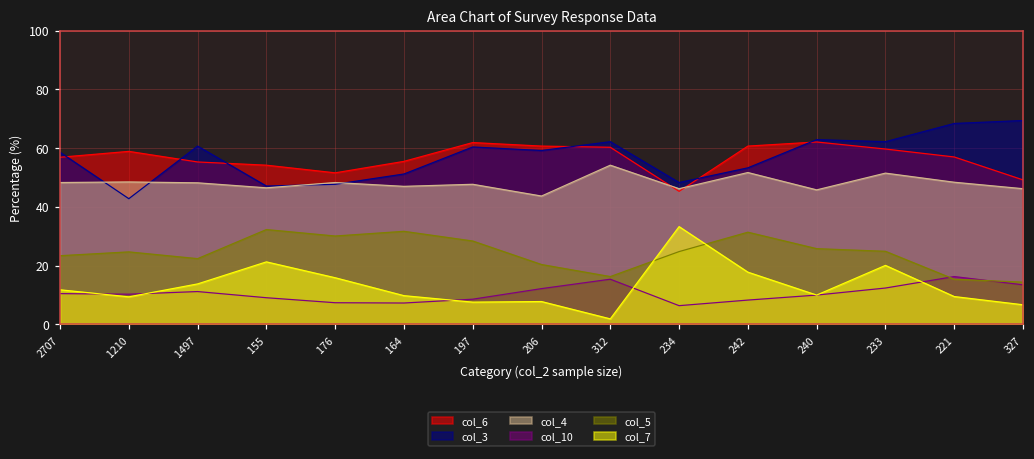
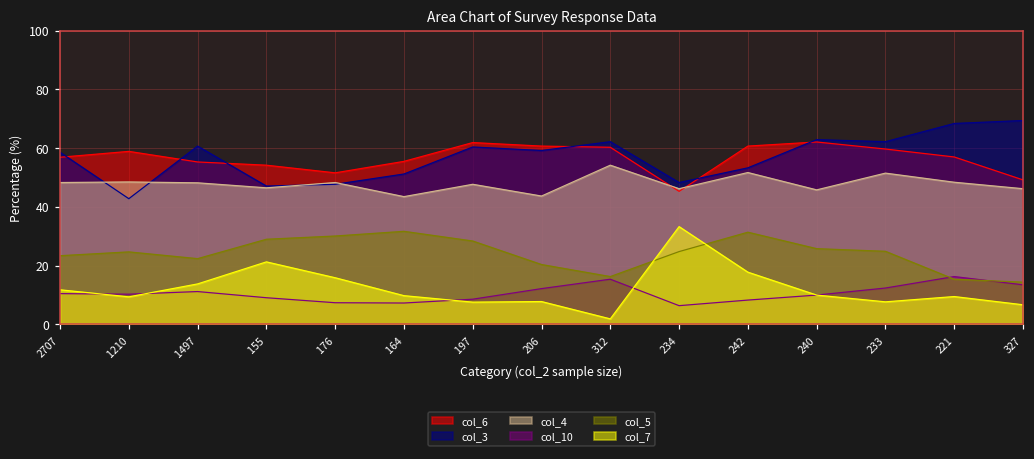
  {
    "col_6": {
      "2707": 57,
      "1210": 59,
      "1497": 55,
      "155": 54,
      "176": 52,
      "164": 56,
      "197": 62,
      "206": 61,
      "312": 60,
      "242": 61,
      "233": 60,
      "221": 57,
      "327": 49
    },
    "col_3": {
      "2707": 59,
      "1210": 43,
      "1497": 61,
      "164": 51,
      "197": 60,
      "206": 59,
      "312": 62,
      "234": 48,
      "242": 53,
      "233": 62,
      "221": 68,
      "327": 69
    },
    "col_4": {
      "2707": 48,
      "1210": 49,
      "1497": 48,
-     "164": 47,
+     "164": 44,
      "197": 48,
      "206": 44,
      "312": 54,
      "242": 52,
      "240": 46,
      "233": 52,
      "221": 48,
      "327": 46
    },
    "col_10": {
      "2707": 11,
      "1497": 11,
      "155": 9,
      "176": 7,
      "164": 7,
      "197": 9,
      "206": 12,
      "234": 6,
      "242": 8,
      "233": 12
    },
    "col_5": {
      "2707": 23,
      "1210": 25,
      "1497": 22,
-     "155": 32,
+     "155": 29,
      "176": 30,
      "164": 32,
      "197": 28,
      "206": 20,
      "234": 25,
      "242": 31,
      "240": 26,
      "233": 25
    },
    "col_7": {
      "2707": 12,
      "1497": 14,
      "155": 21,
      "176": 16,
      "164": 10,
      "197": 8,
      "206": 8,
      "312": 2,
      "234": 33,
      "242": 18,
-     "233": 20,
+     "233": 8,
      "221": 10,
      "327": 7
    }
  }
